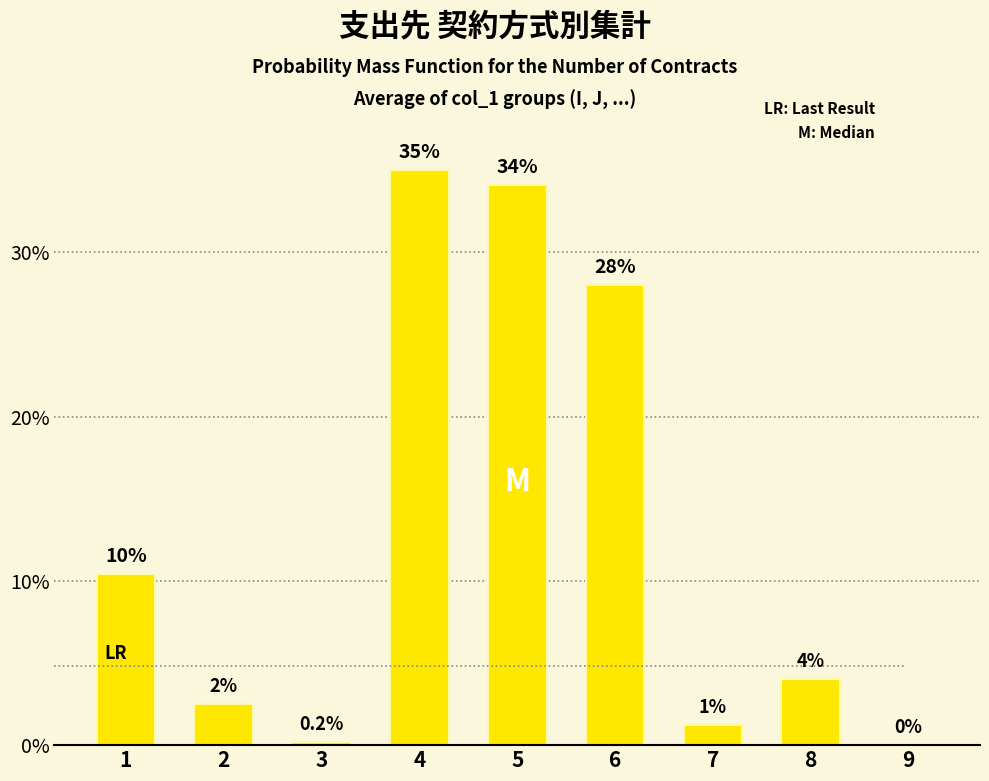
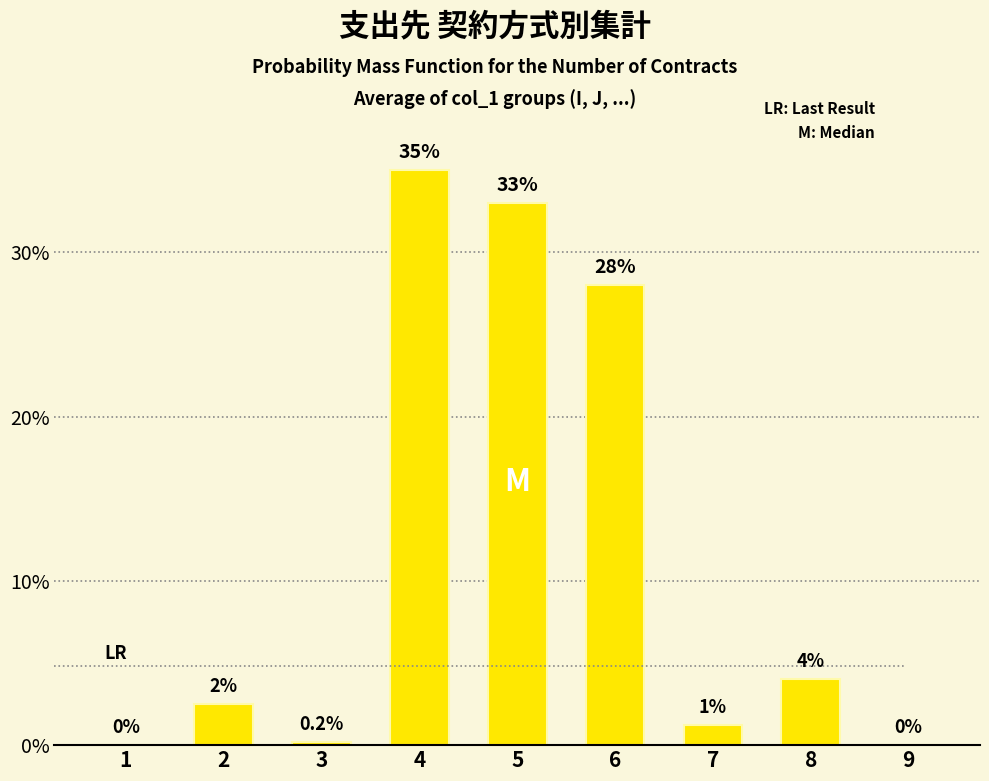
  {
-   "1": "10%",
+   "1": "0%",
    "2": "2%",
    "3": "0.2%",
    "4": "35%",
-   "5": "34%",
+   "5": "33%",
    "6": "28%",
    "7": "1%",
    "8": "4%",
    "9": "0%"
  }
